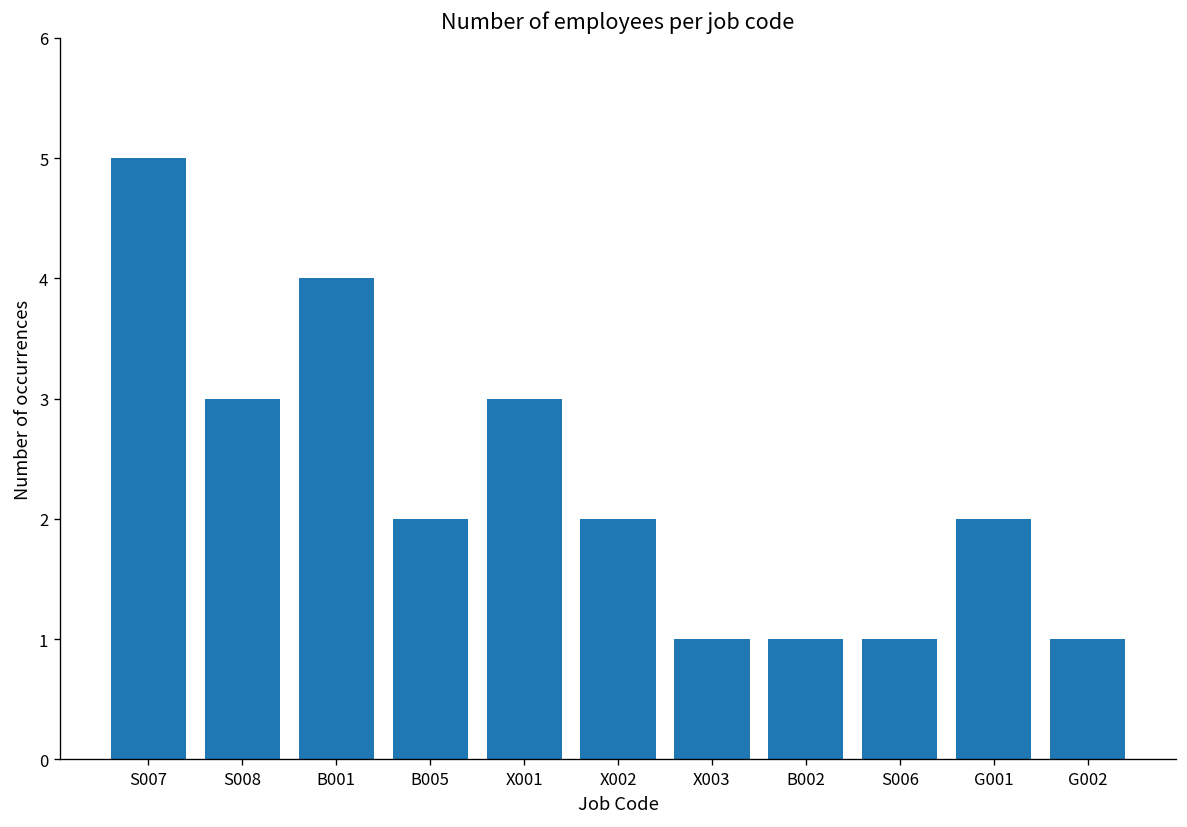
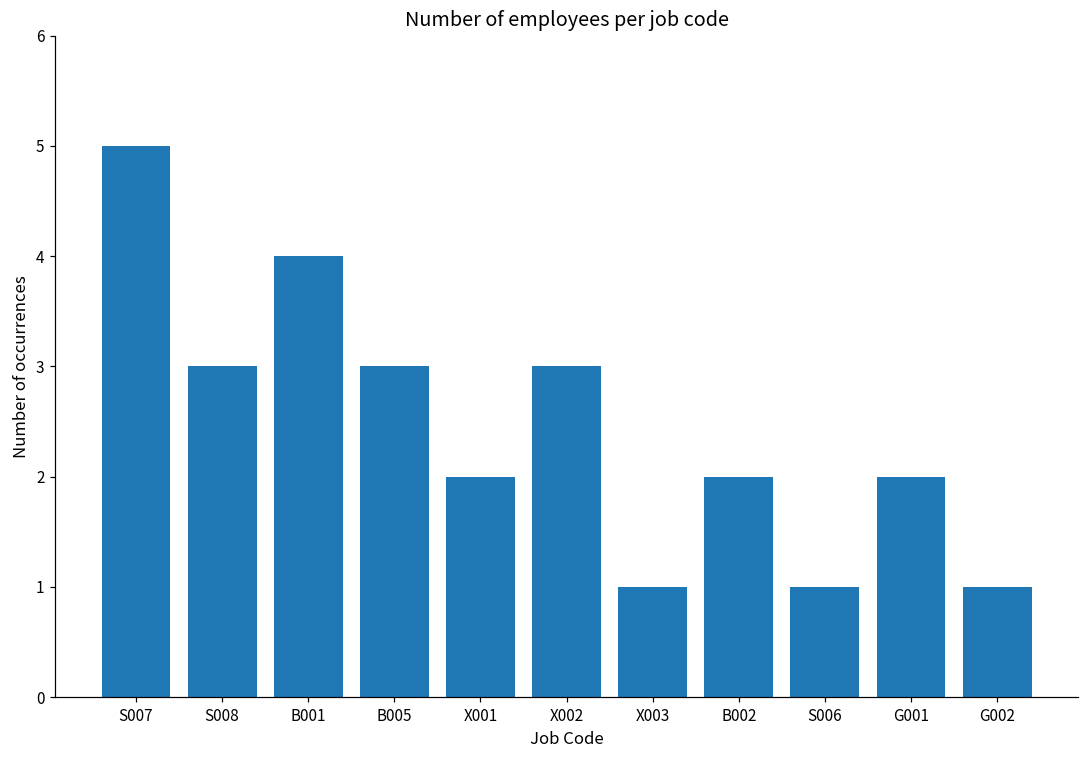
  {
    "S007": 5,
    "S008": 3,
    "B001": 4,
-   "B005": 2,
-   "X001": 3,
-   "X002": 2,
+   "B005": 3,
+   "X001": 2,
+   "X002": 3,
    "X003": 1,
-   "B002": 1,
+   "B002": 2,
    "S006": 1,
    "G001": 2,
    "G002": 1
  }
